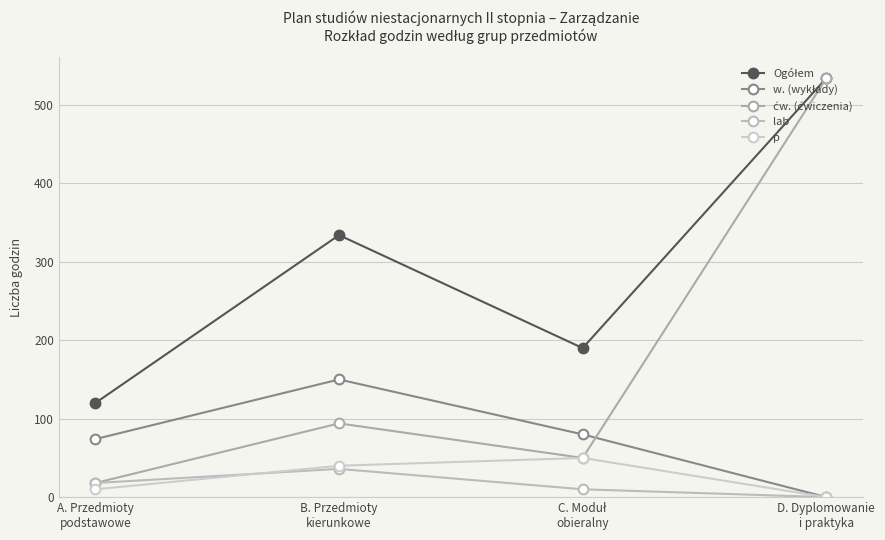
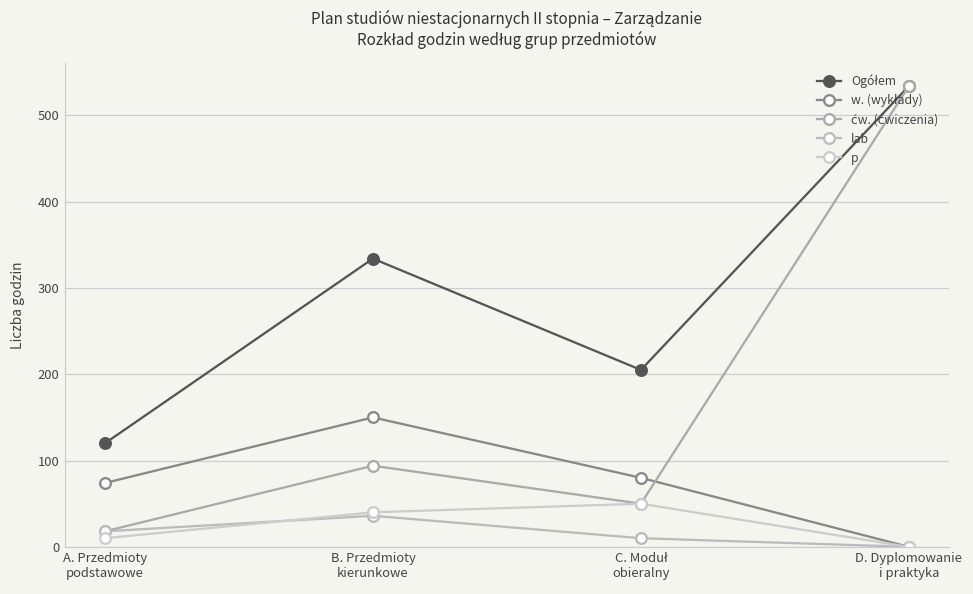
  {
    "Ogółem": {
      "A. Przedmioty podstawowe": 120,
      "B. Przedmioty kierunkowe": 330,
-     "C. Moduł obieralny": 190
+     "C. Moduł obieralny": 210
    }
  }
